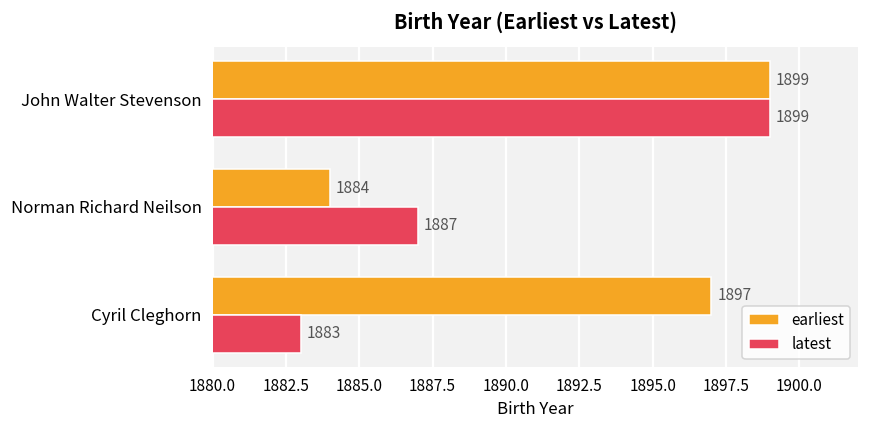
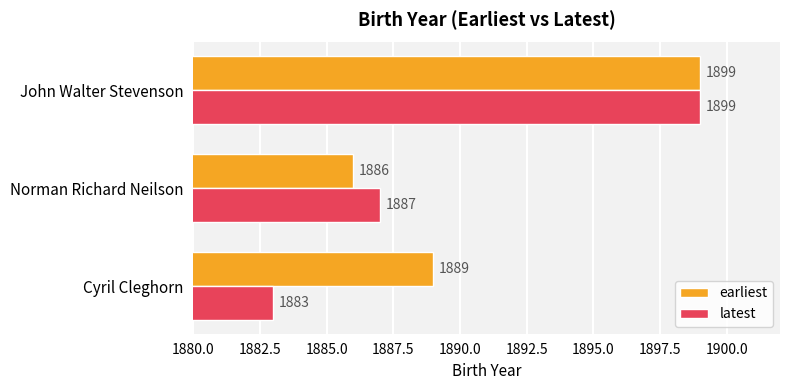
  {
    "earliest": {
      "John Walter Stevenson": 1899,
-     "Norman Richard Neilson": 1884,
-     "Cyril Cleghorn": 1897
+     "Norman Richard Neilson": 1886,
+     "Cyril Cleghorn": 1889
    },
    "latest": {
      "John Walter Stevenson": 1899,
      "Norman Richard Neilson": 1887,
      "Cyril Cleghorn": 1883
    }
  }
